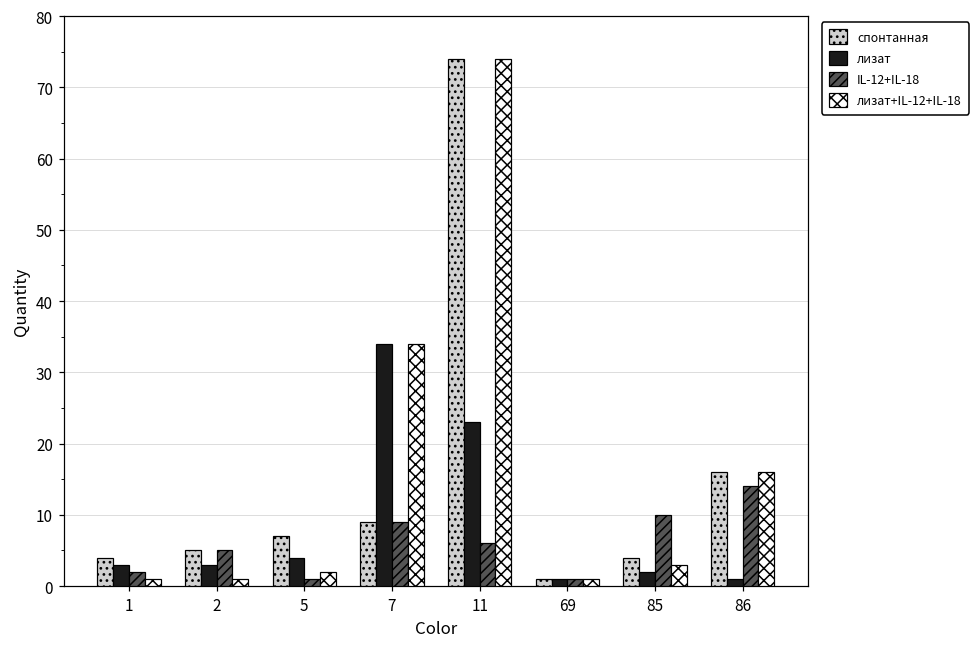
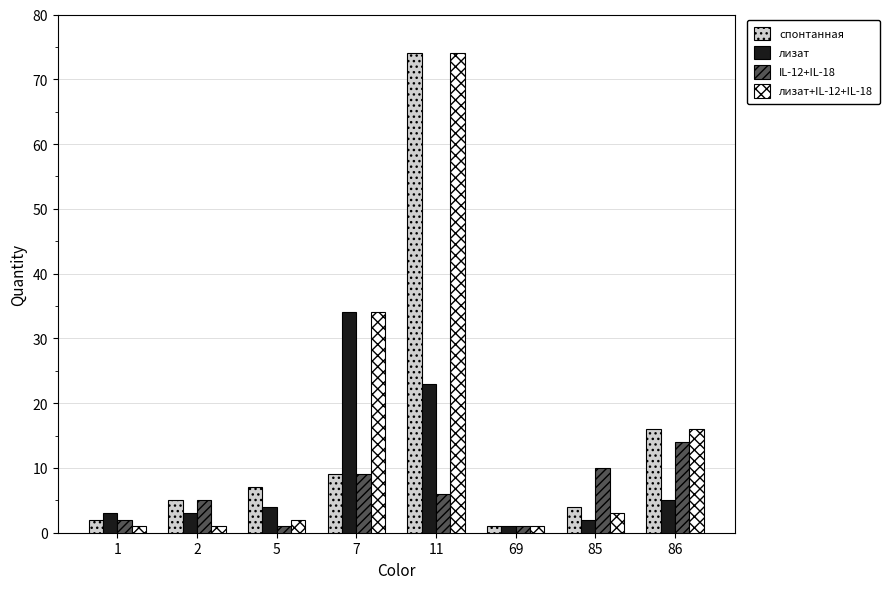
  {
    "спонтанная": {
-     "1": 4,
+     "1": 2,
      "2": 5,
      "5": 7,
      "7": 9,
      "11": 74,
      "69": 1,
      "85": 4,
      "86": 16
    },
    "лизат": {
      "1": 3,
      "2": 3,
      "5": 4,
      "7": 34,
      "11": 23,
      "69": 1,
      "85": 2,
-     "86": 1
+     "86": 5
    },
    "IL-12+IL-18": {
      "1": 2,
      "2": 5,
      "5": 1,
      "7": 9,
      "11": 6,
      "69": 1,
      "85": 10,
      "86": 14
    },
    "лизат+IL-12+IL-18": {
      "1": 1,
      "2": 1,
      "5": 2,
      "7": 34,
      "11": 74,
      "69": 1,
      "85": 3,
      "86": 16
    }
  }
